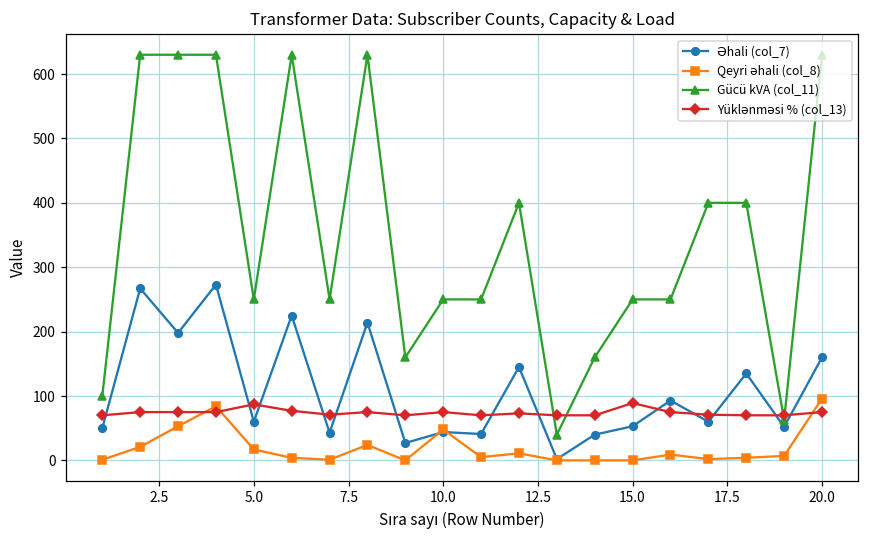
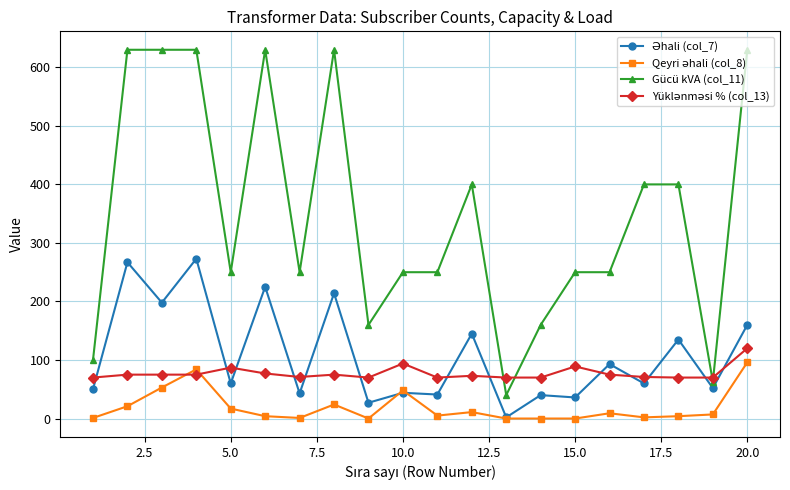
  {
    "Əhali (col_7)": {
      "5.0": 60,
-     "15.0": 50,
+     "15.0": 40,
      "20.0": 160
    },
    "Qeyri əhali (col_8)": {
      "5.0": 20,
      "15.0": 0,
      "20.0": 100
    },
    "Gücü kVA (col_11)": {
      "5.0": 250,
      "10.0": 250,
      "15.0": 250
    },
    "Yüklənməsi % (col_13)": {
      "5.0": 90,
-     "10.0": 80,
+     "10.0": 90,
      "15.0": 90,
-     "20.0": 80
+     "20.0": 120
    }
  }
